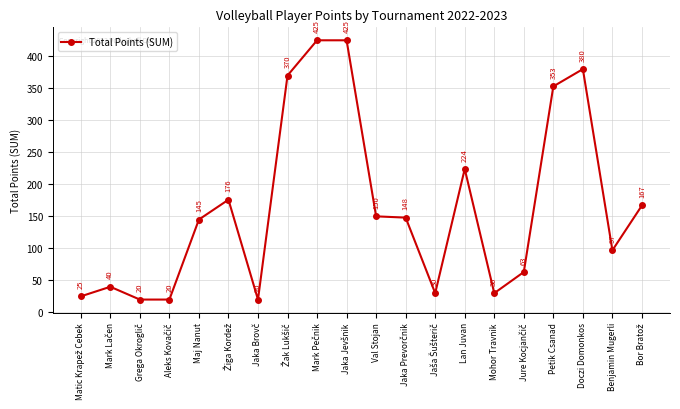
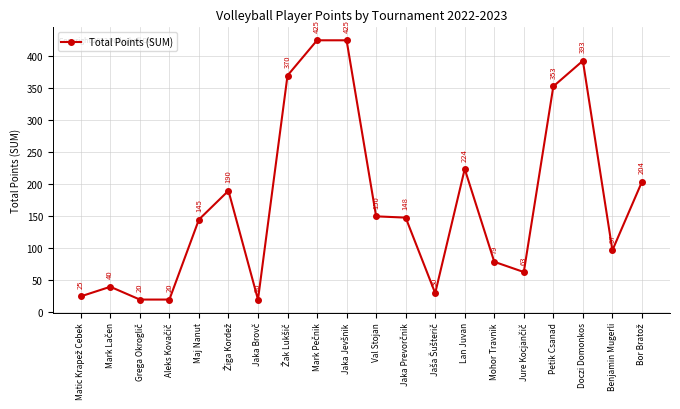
  {
    "Matic Krapež Cebek": 25,
    "Mark Lačen": 40,
    "Grega Okroglič": 20,
    "Aleks Kovačič": 20,
    "Maj Nanut": 145,
-   "Žiga Kordež": 176,
+   "Žiga Kordež": 190,
    "Jaka Brovč": 20,
    "Žak Lukšič": 370,
    "Mark Pečnik": 425,
    "Jaka Jevšnik": 425,
    "Val Stojan": 150,
    "Jaka Prevorčnik": 148,
    "Jaša Šušterič": 30,
    "Lan Juvan": 224,
-   "Mohor Travnik": 30,
+   "Mohor Travnik": 79,
    "Jure Kocjančič": 63,
    "Petik Csanad": 353,
-   "Doczi Domonkos": 380,
+   "Doczi Domonkos": 393,
    "Benjamin Mugerli": 97,
-   "Bor Bratož": 167
+   "Bor Bratož": 204
  }
